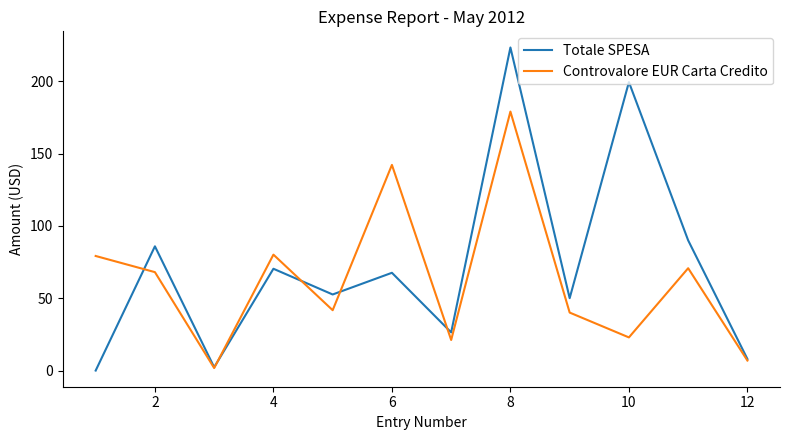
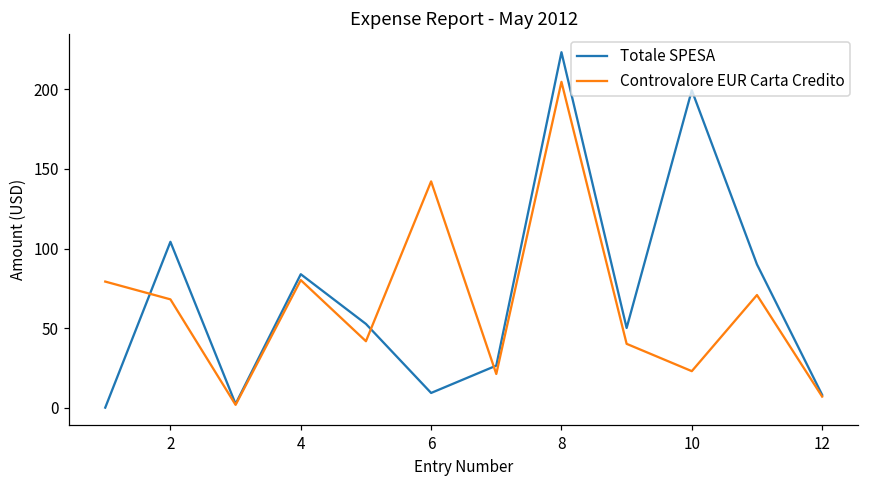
  {
    "Totale SPESA": {
-     "2": 86,
-     "4": 70,
-     "6": 68,
+     "2": 104,
+     "4": 84,
+     "6": 9,
      "8": 223
    },
    "Controvalore EUR Carta Credito": {
      "2": 68,
      "4": 80,
      "6": 142,
-     "8": 179,
+     "8": 205,
      "10": 23
    }
  }
